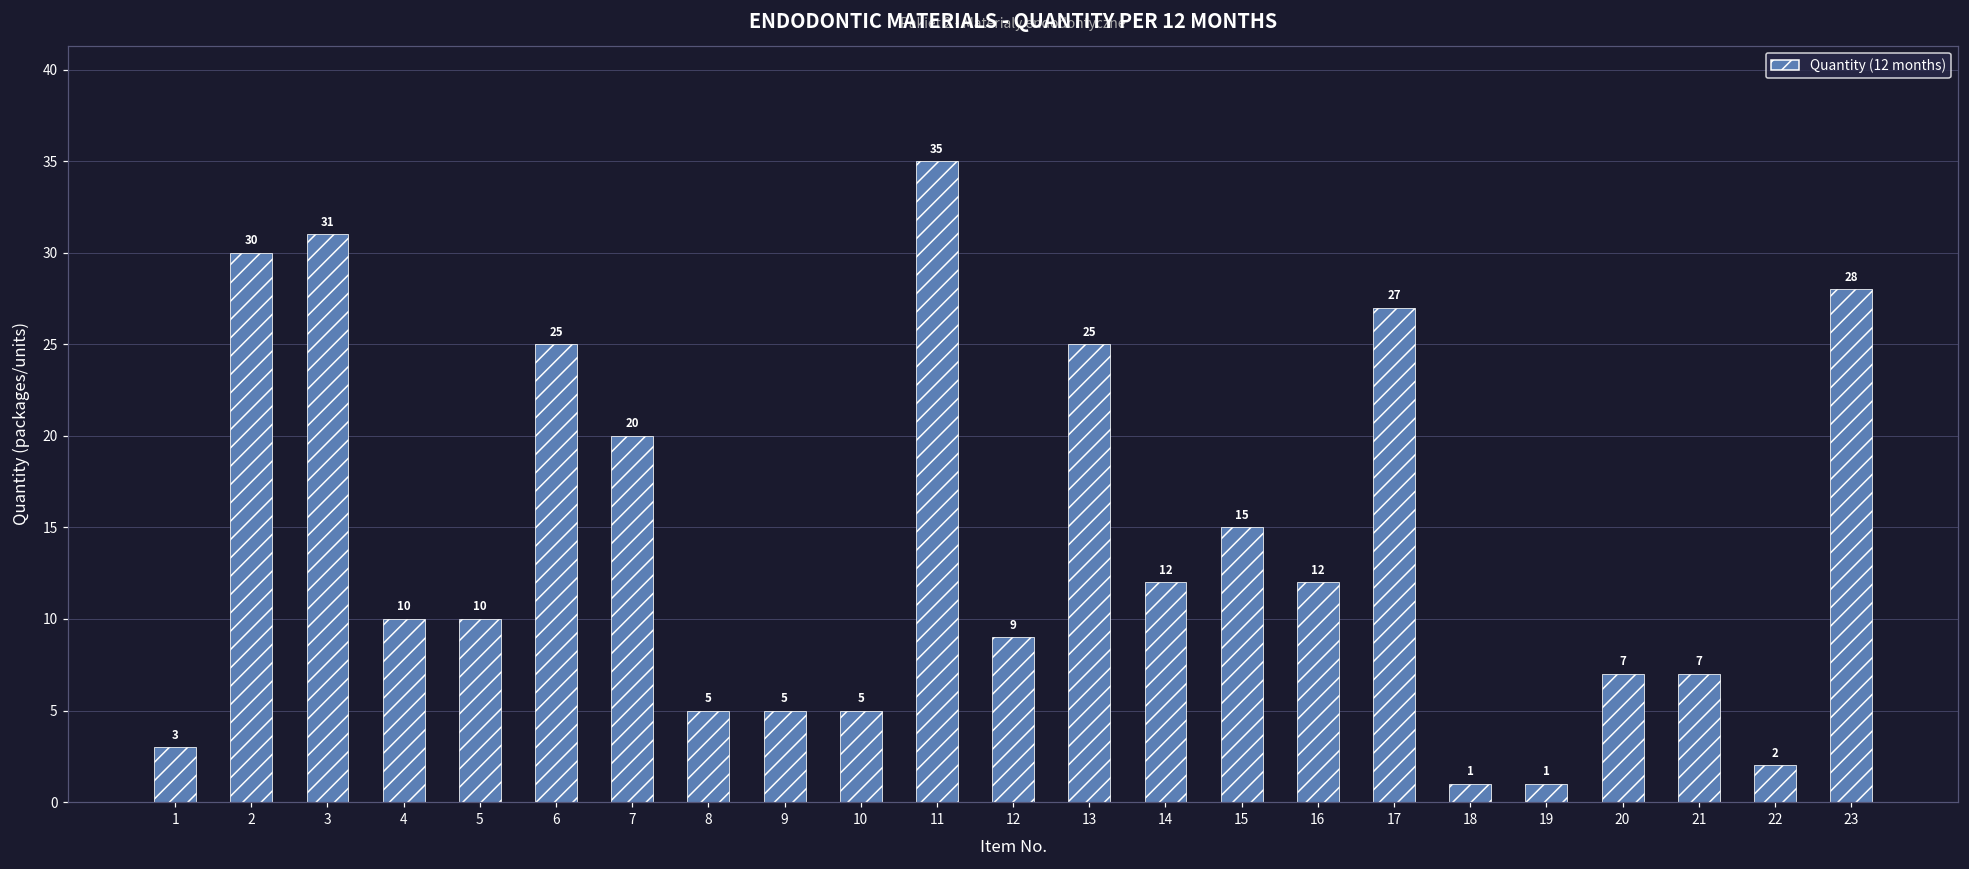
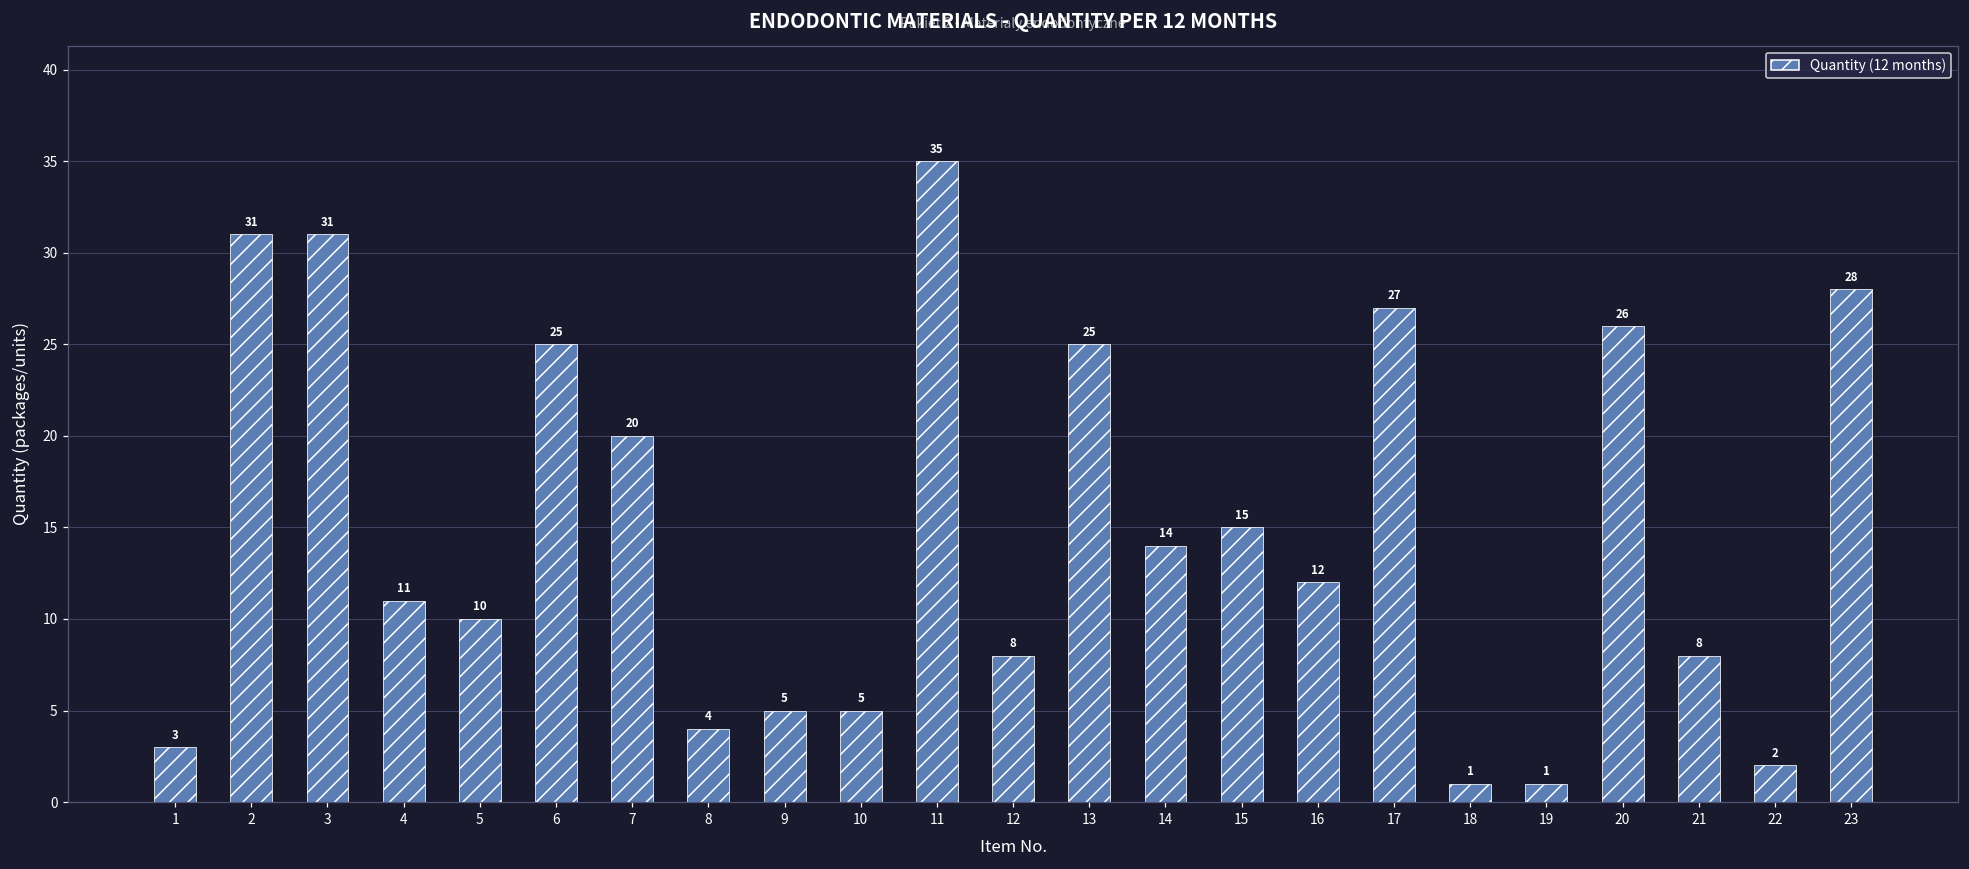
  {
    "1": 3,
-   "2": 30,
+   "2": 31,
    "3": 31,
-   "4": 10,
+   "4": 11,
    "5": 10,
    "6": 25,
    "7": 20,
-   "8": 5,
+   "8": 4,
    "9": 5,
    "10": 5,
    "11": 35,
-   "12": 9,
+   "12": 8,
    "13": 25,
-   "14": 12,
+   "14": 14,
    "15": 15,
    "16": 12,
    "17": 27,
    "18": 1,
    "19": 1,
-   "20": 7,
-   "21": 7,
+   "20": 26,
+   "21": 8,
    "22": 2,
    "23": 28
  }
